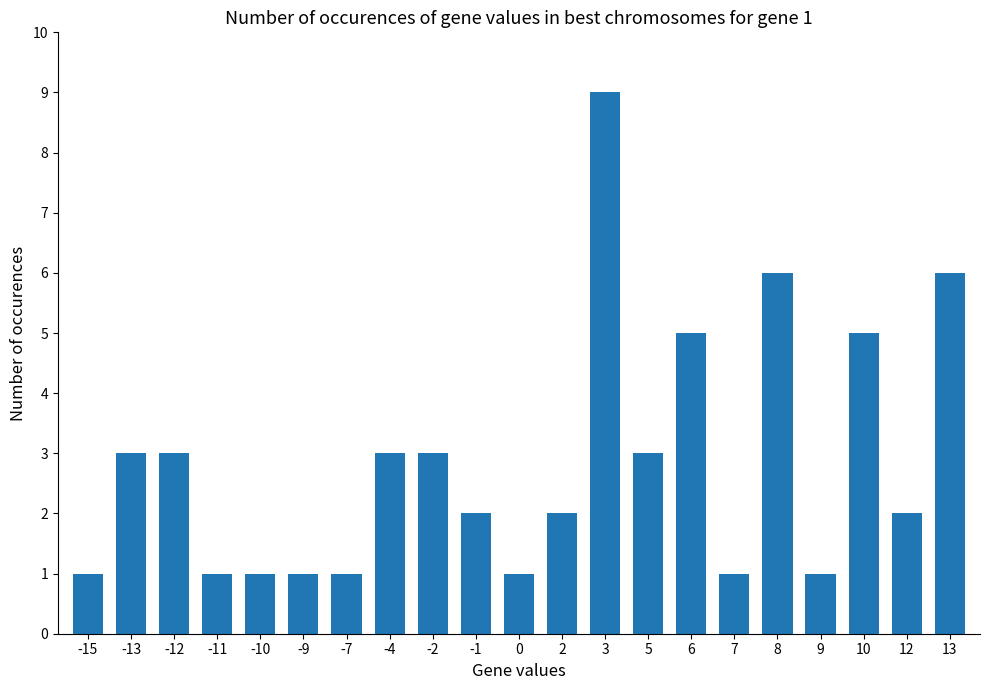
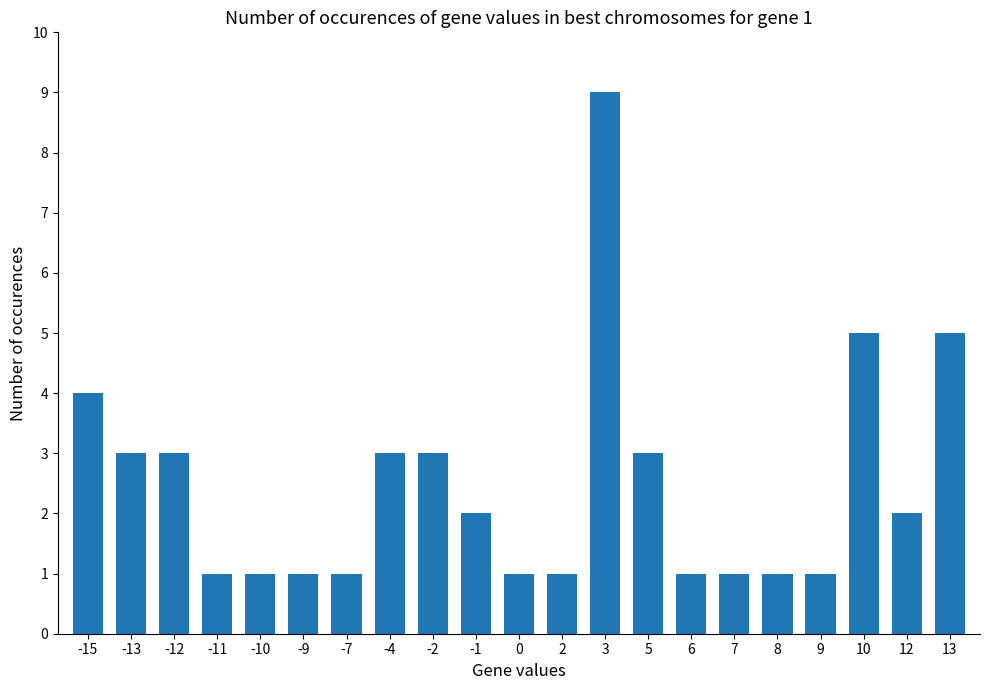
  {
-   "-15": 1,
+   "-15": 4,
    "-13": 3,
    "-12": 3,
    "-11": 1,
    "-10": 1,
    "-9": 1,
    "-7": 1,
    "-4": 3,
    "-2": 3,
    "-1": 2,
    "0": 1,
-   "2": 2,
+   "2": 1,
    "3": 9,
    "5": 3,
-   "6": 5,
+   "6": 1,
    "7": 1,
-   "8": 6,
+   "8": 1,
    "9": 1,
    "10": 5,
    "12": 2,
-   "13": 6
+   "13": 5
  }
